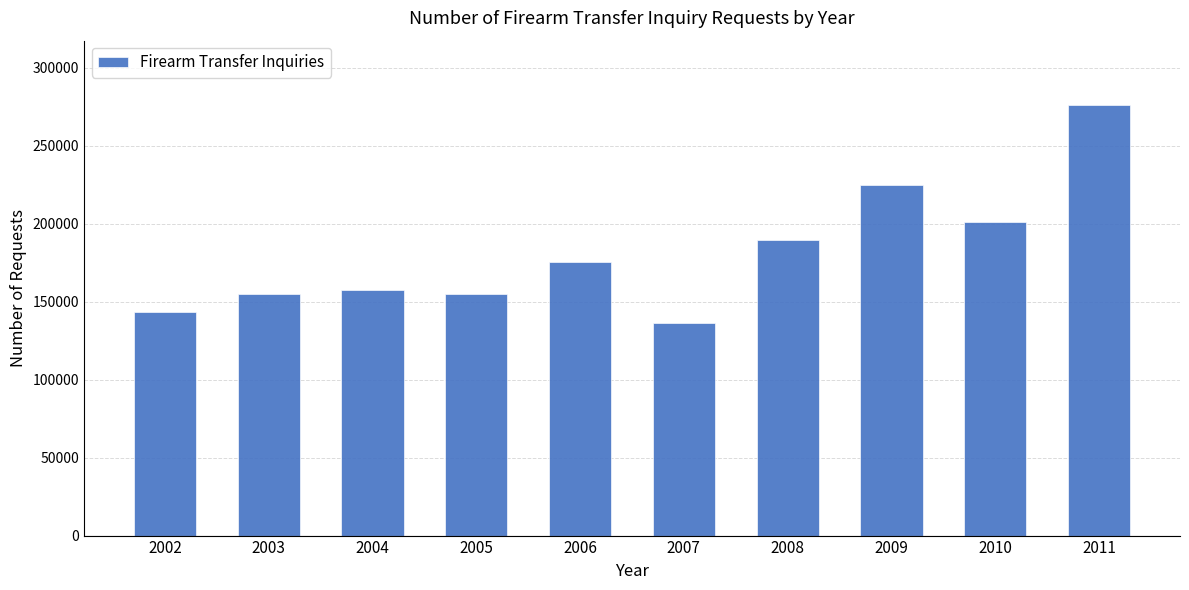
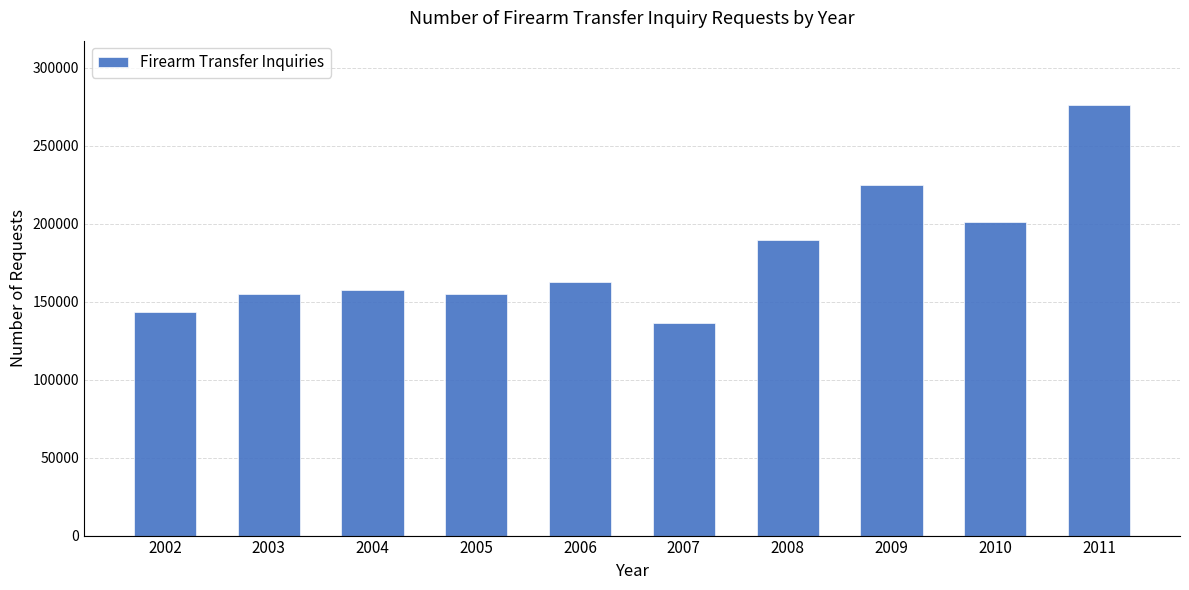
  {
    "2002": 143000,
    "2003": 155000,
    "2004": 157000,
    "2005": 155000,
-   "2006": 176000,
+   "2006": 162000,
    "2007": 136000,
    "2008": 190000,
    "2009": 225000,
    "2010": 201000,
    "2011": 276000
  }
